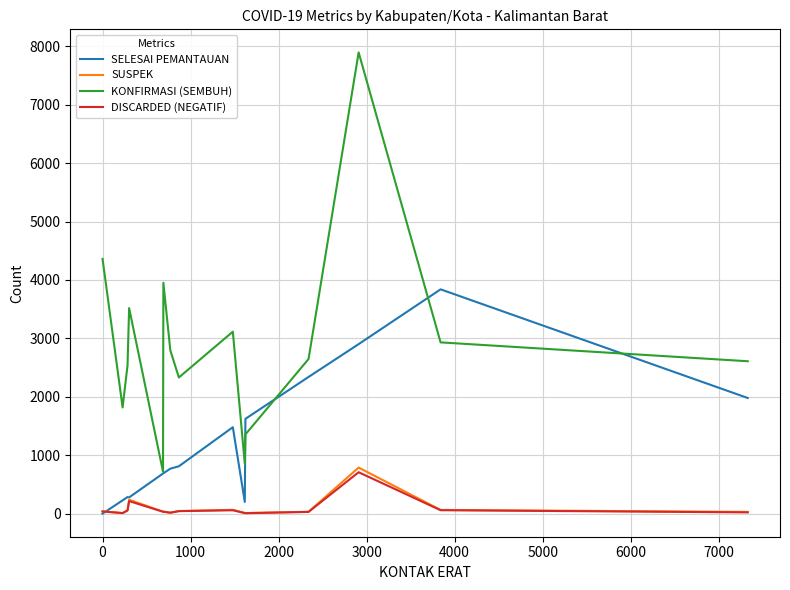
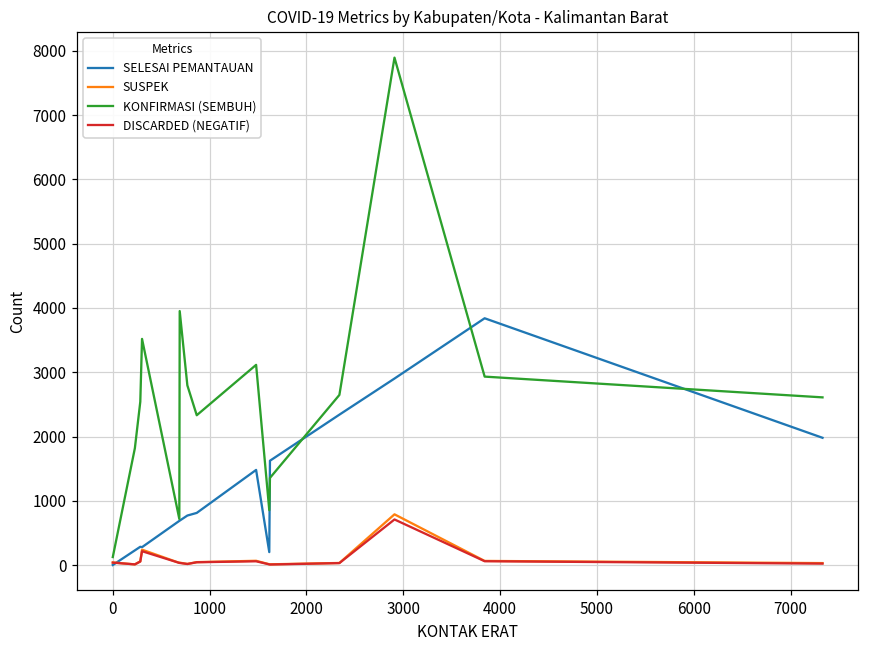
  {
    "KONFIRMASI (SEMBUH)": {
-     "0": 4400
+     "0": 100
    }
  }
